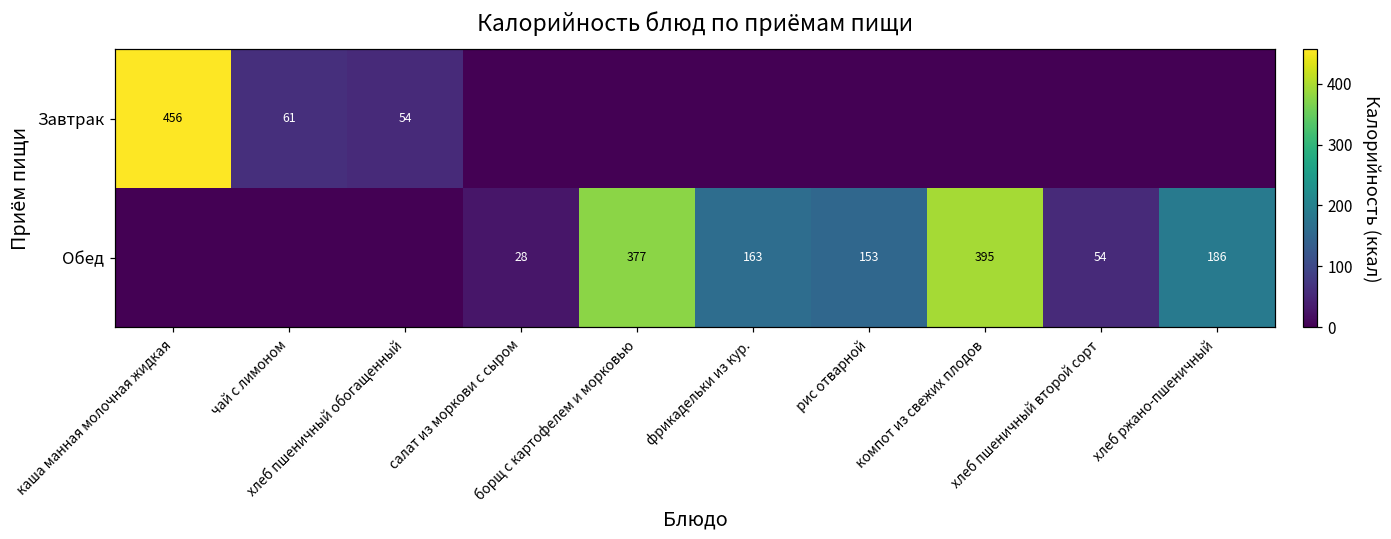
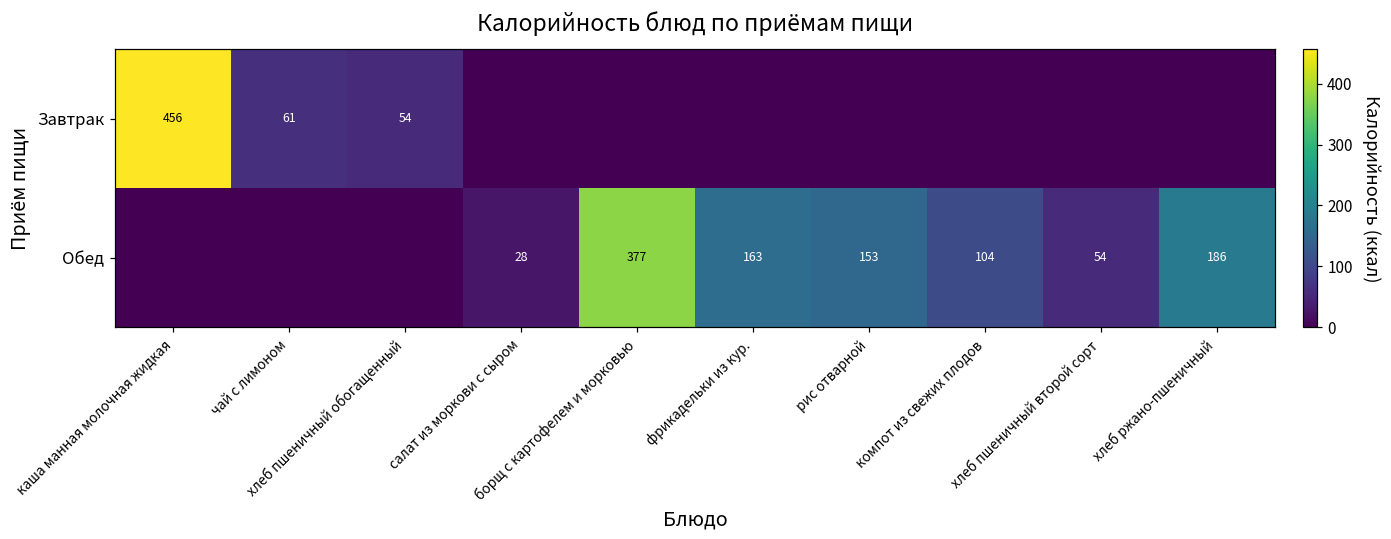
  {
    "Завтрак": {
      "каша манная молочная жидкая": 456,
      "чай с лимоном": 61,
      "хлеб пшеничный обогащенный": 54
    },
    "Обед": {
      "салат из моркови с сыром": 28,
      "борщ с картофелем и морковью": 377,
      "фрикадельки из кур.": 163,
      "рис отварной": 153,
-     "компот из свежих плодов": 395,
+     "компот из свежих плодов": 104,
      "хлеб пшеничный второй сорт": 54,
      "хлеб ржано-пшеничный": 186
    }
  }
